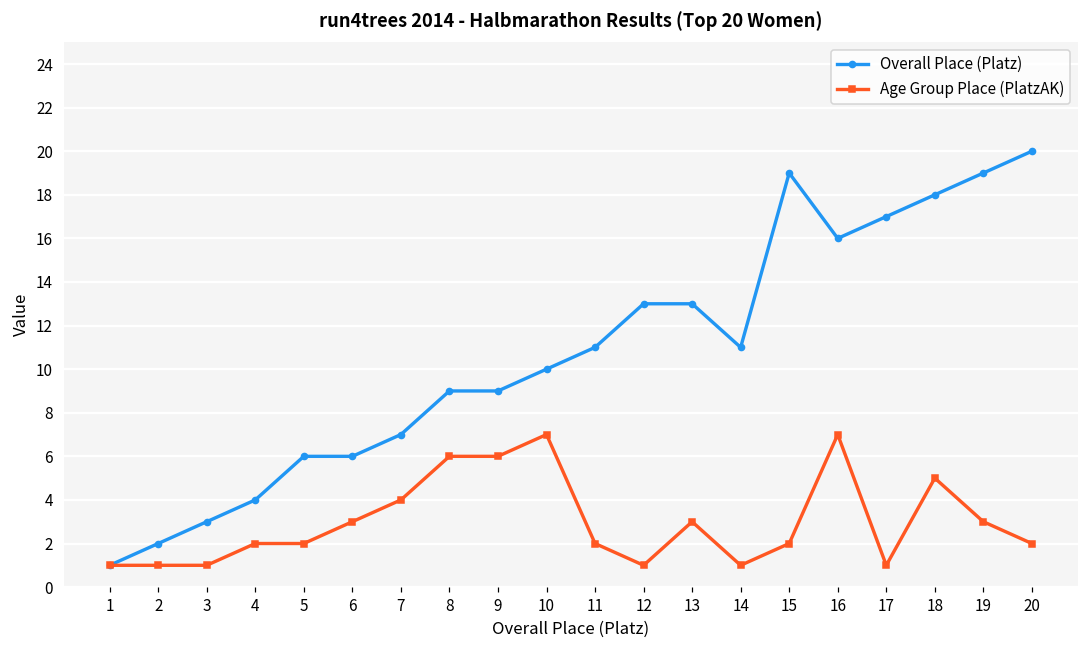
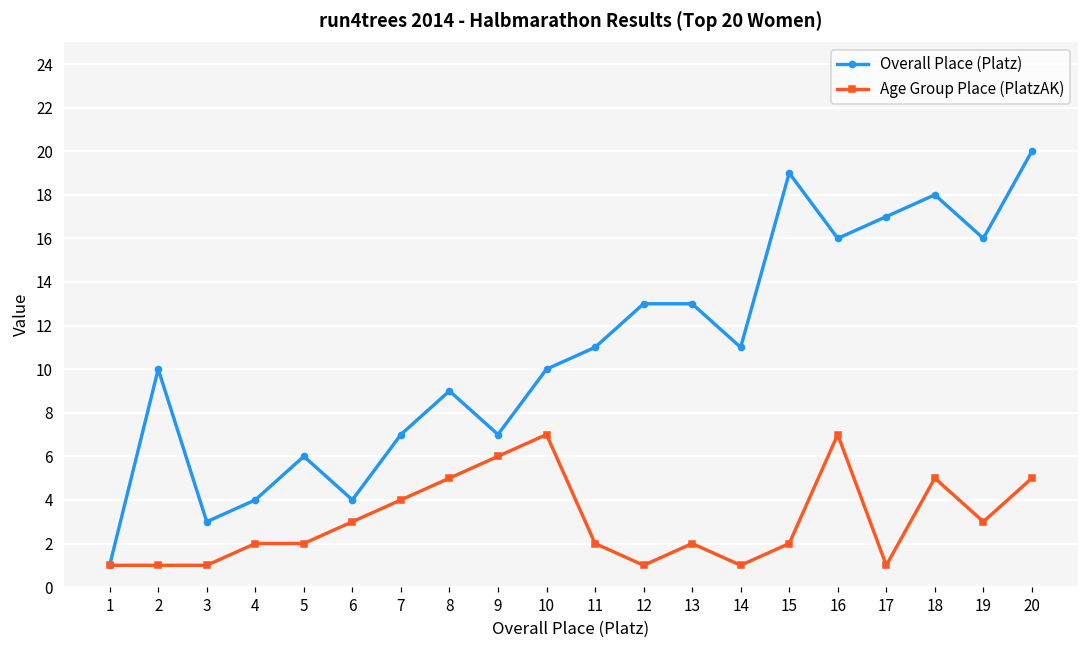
  {
    "Overall Place (Platz)": {
-     "2": 2,
+     "2": 10,
      "3": 3,
      "4": 4,
      "5": 6,
-     "6": 6,
+     "6": 4,
      "7": 7,
      "8": 9,
-     "9": 9,
+     "9": 7,
      "10": 10,
      "11": 11,
      "12": 13,
      "13": 13,
      "14": 11,
      "15": 19,
      "16": 16,
      "17": 17,
      "18": 18,
-     "19": 19,
+     "19": 16,
      "20": 20
    },
    "Age Group Place (PlatzAK)": {
      "2": 1,
      "3": 1,
      "4": 2,
      "5": 2,
      "6": 3,
      "7": 4,
-     "8": 6,
+     "8": 5,
      "9": 6,
      "10": 7,
      "11": 2,
      "12": 1,
-     "13": 3,
+     "13": 2,
      "14": 1,
      "15": 2,
      "16": 7,
      "17": 1,
      "18": 5,
      "19": 3,
-     "20": 2
+     "20": 5
    }
  }
